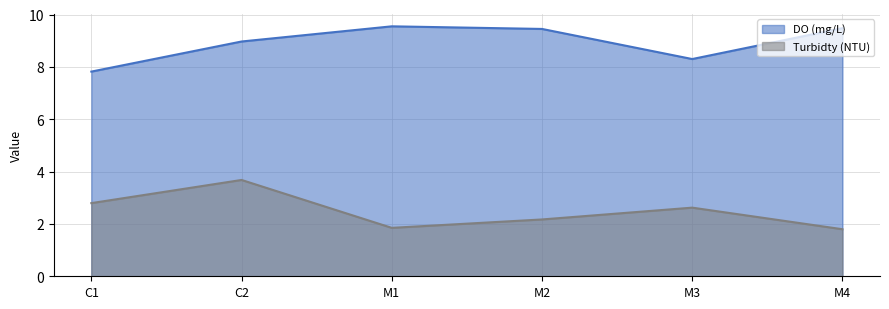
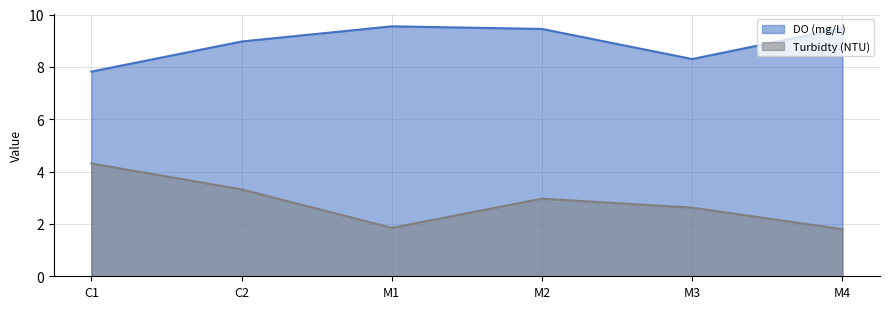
  {
    "DO (mg/L)": {
      "C1": 7.8,
      "C2": 9.0,
      "M1": 9.6,
      "M2": 9.5,
      "M3": 8.3
    },
    "Turbidty (NTU)": {
-     "C1": 2.8,
-     "C2": 3.7,
+     "C1": 4.3,
+     "C2": 3.3,
      "M1": 1.9,
-     "M2": 2.2,
+     "M2": 3.0,
      "M3": 2.6,
      "M4": 1.8
    }
  }
